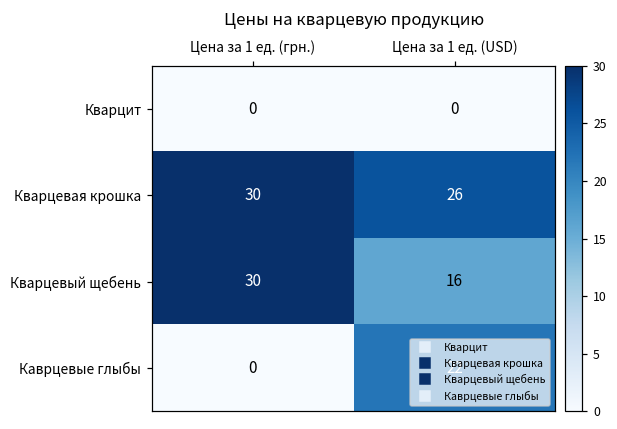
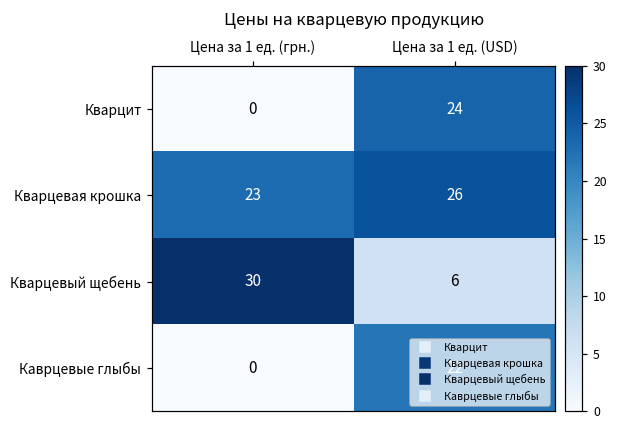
  {
    "Кварцит": {
      "Цена за 1 ед. (грн.)": 0,
-     "Цена за 1 ед. (USD)": 0
+     "Цена за 1 ед. (USD)": 24
    },
    "Кварцевая крошка": {
-     "Цена за 1 ед. (грн.)": 30,
+     "Цена за 1 ед. (грн.)": 23,
      "Цена за 1 ед. (USD)": 26
    },
    "Кварцевый щебень": {
      "Цена за 1 ед. (грн.)": 30,
-     "Цена за 1 ед. (USD)": 16
+     "Цена за 1 ед. (USD)": 6
    },
    "Каврцевые глыбы": {
      "Цена за 1 ед. (грн.)": 0
    }
  }
